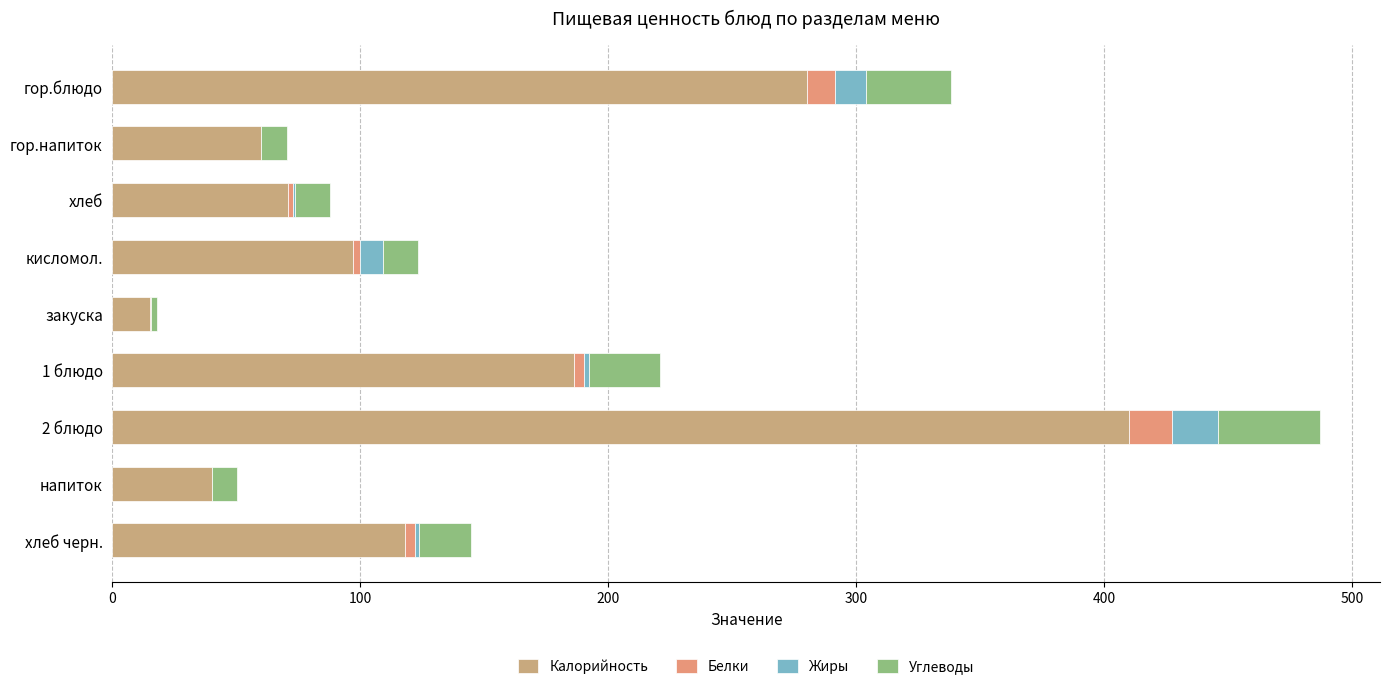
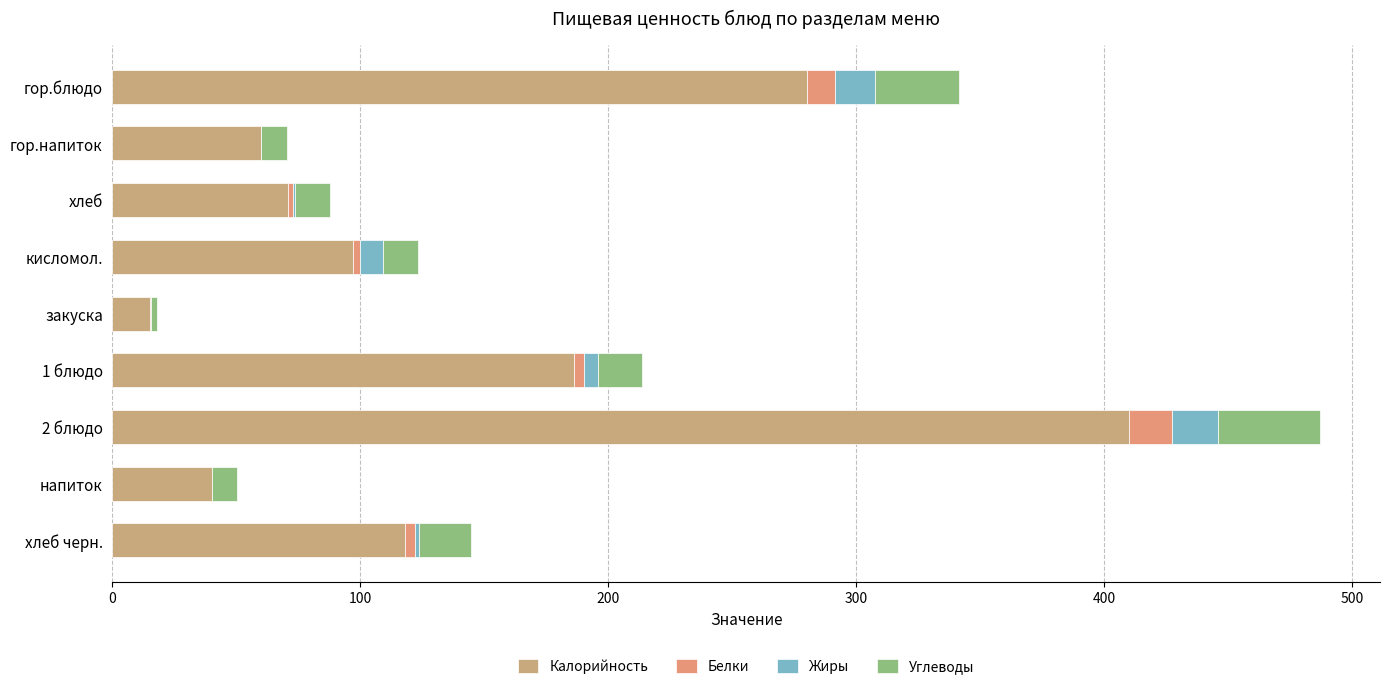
  {
    "Жиры": {
-     "гор.блюдо": 13,
+     "гор.блюдо": 16,
      "гор.напиток": 0,
      "кисломол.": 9,
      "закуска": 0,
-     "1 блюдо": 2,
+     "1 блюдо": 6,
      "2 блюдо": 19,
      "напиток": 0,
      "хлеб черн.": 2
    },
    "Углеводы": {
      "гор.блюдо": 34,
      "гор.напиток": 10,
      "хлеб": 14,
      "кисломол.": 14,
      "закуска": 2,
-     "1 блюдо": 29,
+     "1 блюдо": 18,
      "2 блюдо": 41,
      "напиток": 10,
      "хлеб черн.": 21
    }
  }
